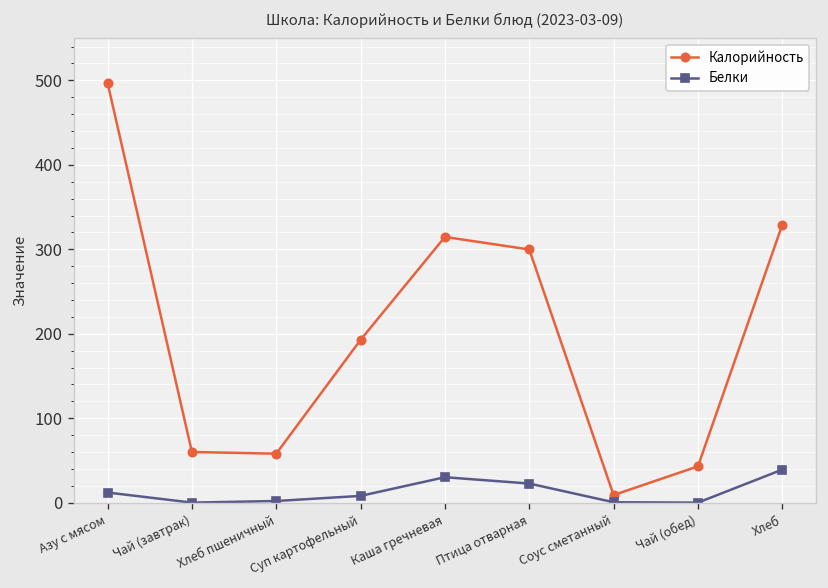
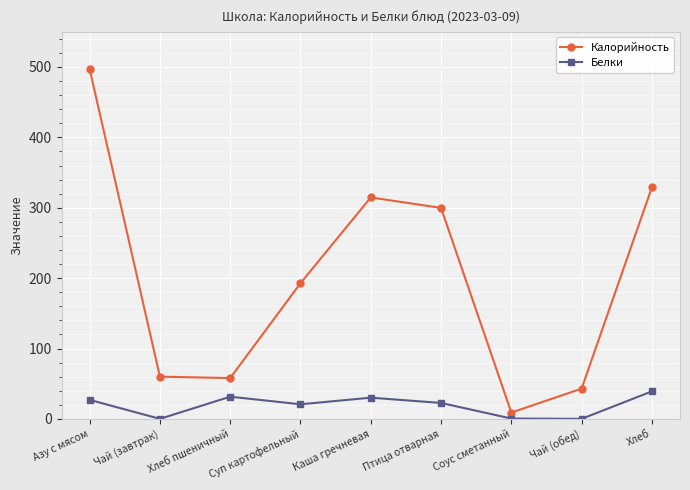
  {
    "Калорийность": {
      "Азу с мясом": 500,
      "Чай (завтрак)": 60,
      "Хлеб пшеничный": 60,
      "Суп картофельный": 190,
      "Каша гречневая": 310,
      "Птица отварная": 300,
      "Соус сметанный": 10,
      "Чай (обед)": 40,
      "Хлеб": 330
    },
    "Белки": {
-     "Азу с мясом": 10,
+     "Азу с мясом": 30,
      "Чай (завтрак)": 0,
-     "Хлеб пшеничный": 0,
-     "Суп картофельный": 10,
+     "Хлеб пшеничный": 30,
+     "Суп картофельный": 20,
      "Каша гречневая": 30,
      "Птица отварная": 20,
      "Соус сметанный": 0,
      "Чай (обед)": 0,
      "Хлеб": 40
    }
  }
